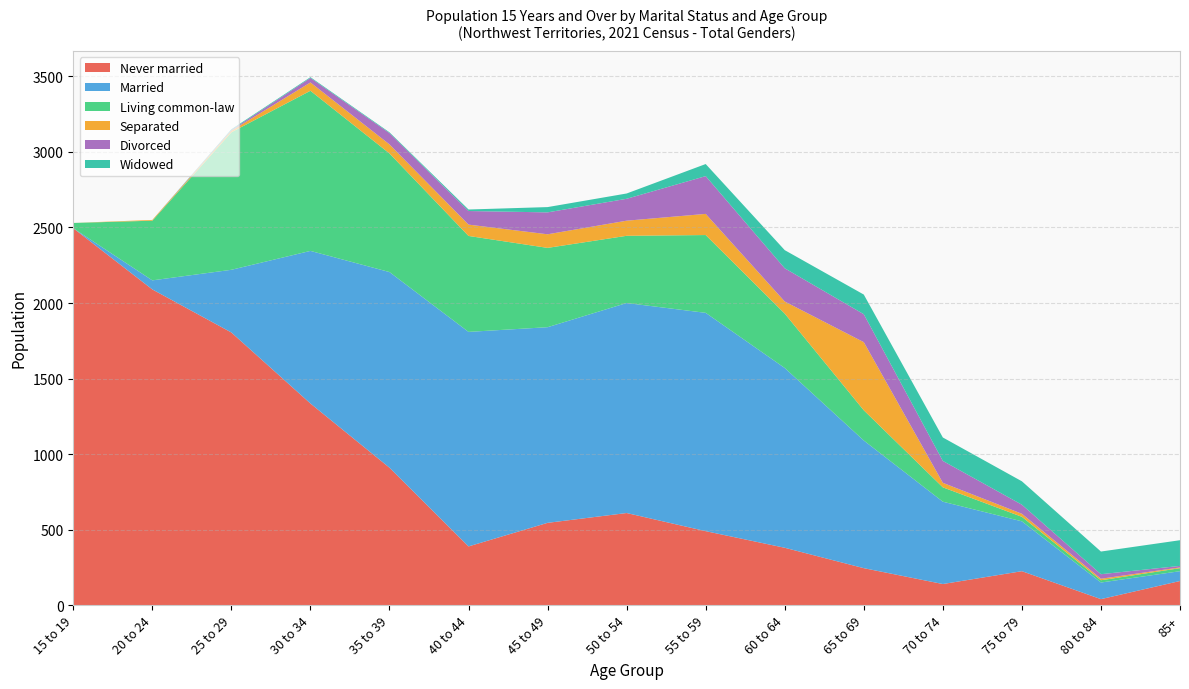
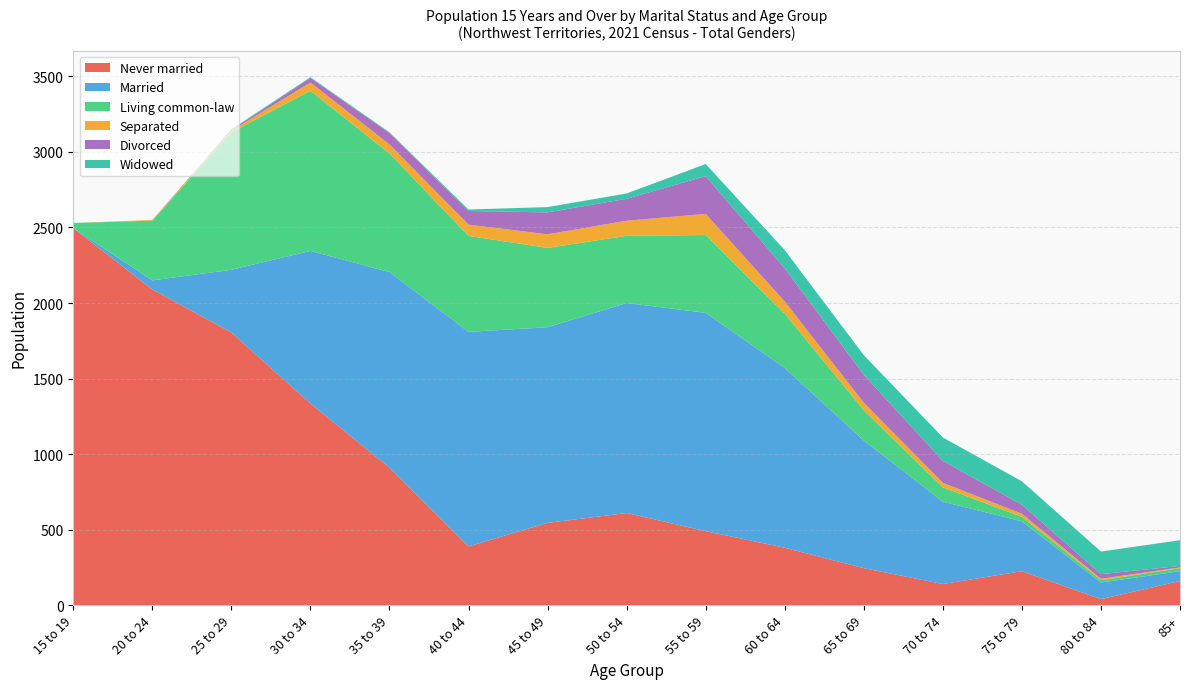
  {
    "Never married": {
      "20 to 24": 2090,
      "25 to 29": 1810,
      "30 to 34": 1340,
      "35 to 39": 910,
      "40 to 44": 390,
      "45 to 49": 550,
      "50 to 54": 610,
      "55 to 59": 490,
      "60 to 64": 380,
      "65 to 69": 250,
      "70 to 74": 140,
      "75 to 79": 230,
      "80 to 84": 40,
      "85+": 160
    },
    "Married": {
      "20 to 24": 60,
      "25 to 29": 420,
      "30 to 34": 1010,
      "35 to 39": 1300,
      "40 to 44": 1420,
      "45 to 49": 1300,
      "50 to 54": 1390,
      "55 to 59": 1450,
      "60 to 64": 1190,
      "65 to 69": 850,
      "70 to 74": 550,
      "75 to 79": 330,
      "85+": 70
    },
    "Separated": {
      "30 to 34": 60,
      "35 to 39": 60,
      "40 to 44": 80,
      "45 to 49": 90,
      "50 to 54": 100,
      "55 to 59": 140,
      "60 to 64": 80,
-     "65 to 69": 450,
+     "65 to 69": 50,
      "70 to 74": 30,
      "75 to 79": 20
    },
    "Divorced": {
      "45 to 49": 150,
      "50 to 54": 150,
      "55 to 59": 250,
      "60 to 64": 220,
      "65 to 69": 190,
      "70 to 74": 150,
      "75 to 79": 60,
      "80 to 84": 30
    }
  }
